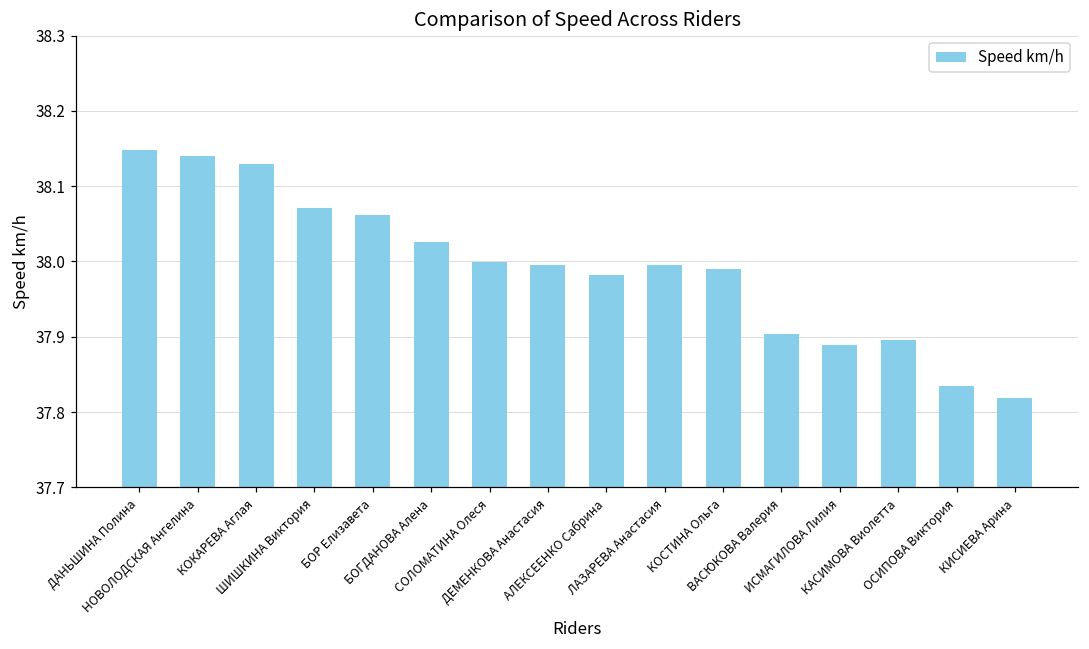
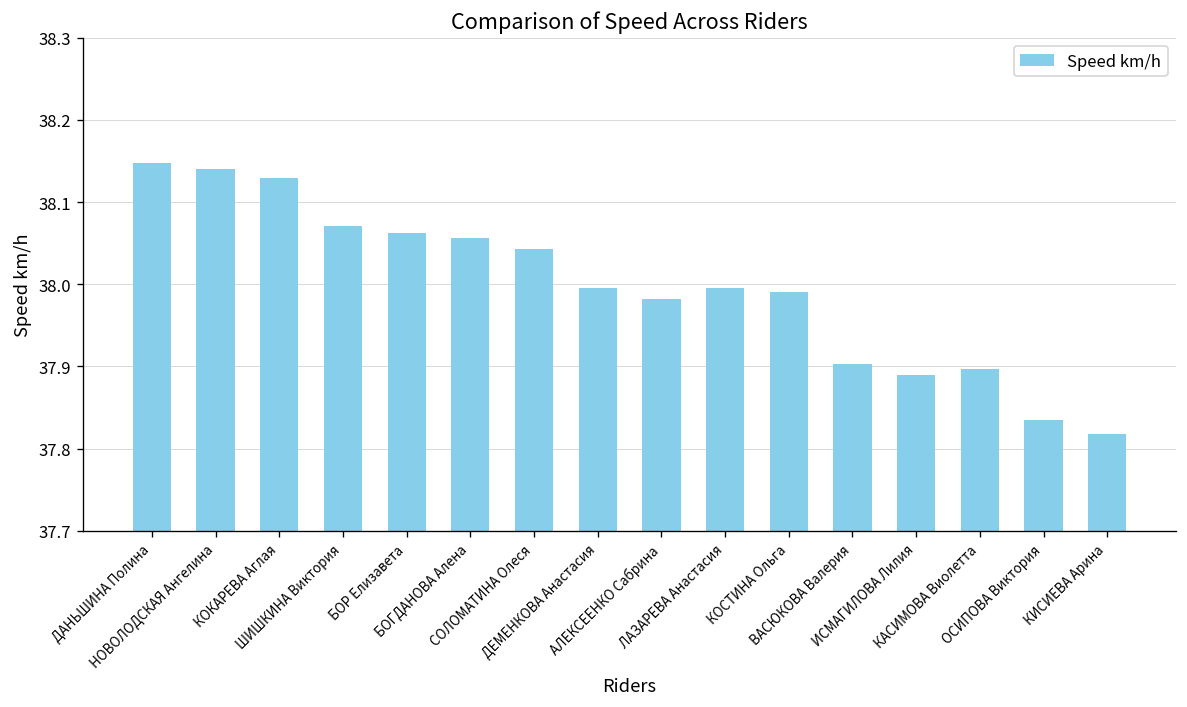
  {
    "ДАНЬШИНА Полина": 38.15,
    "НОВОЛОДСКАЯ Ангелина": 38.14,
    "КОКАРЕВА Аглая": 38.13,
    "ШИШКИНА Виктория": 38.07,
    "БОР Елизавета": 38.06,
-   "БОГДАНОВА Алена": 38.03,
-   "СОЛОМАТИНА Олеся": 38.00,
+   "БОГДАНОВА Алена": 38.06,
+   "СОЛОМАТИНА Олеся": 38.04,
    "ДЕМЕНКОВА Анастасия": 37.99,
    "АЛЕКСЕЕНКО Сабрина": 37.98,
    "ЛАЗАРЕВА Анастасия": 37.99,
    "КОСТИНА Ольга": 37.99,
    "ВАСЮКОВА Валерия": 37.90,
    "ИСМАГИЛОВА Лилия": 37.89,
    "КАСИМОВА Виолетта": 37.90,
    "ОСИПОВА Виктория": 37.83,
    "КИСИЕВА Арина": 37.82
  }
